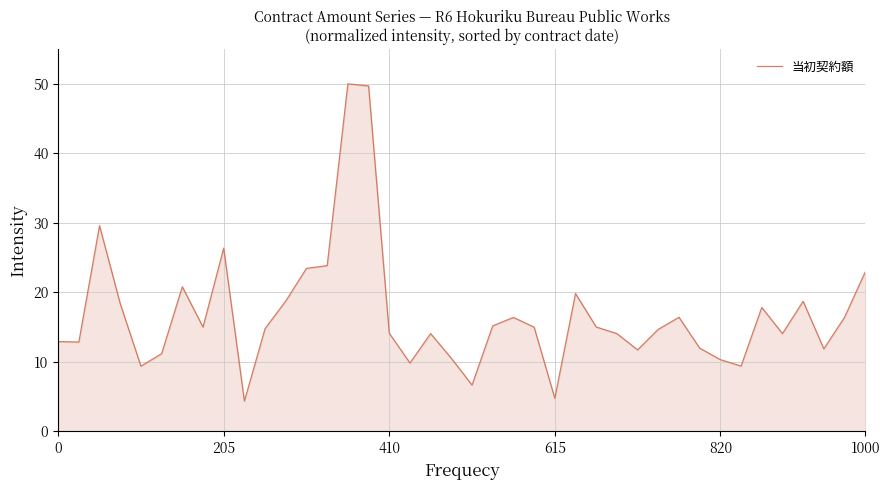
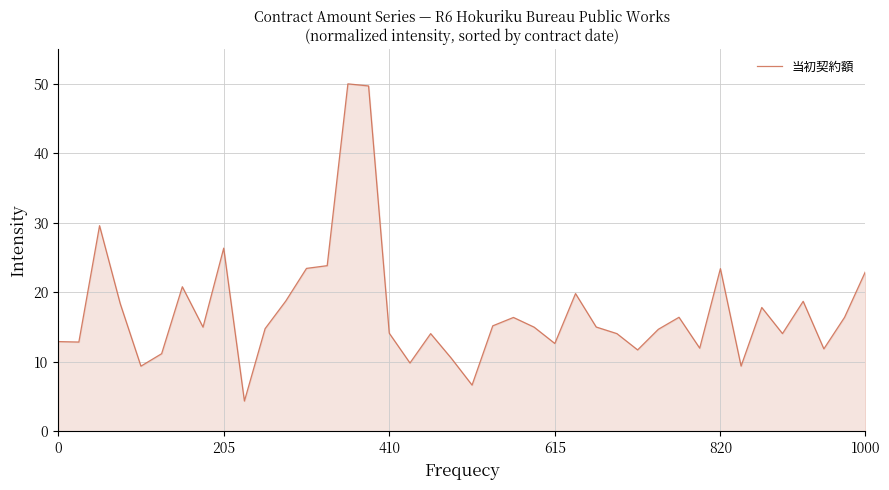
  {
    "0": 13,
    "205": 26,
    "410": 14,
-   "615": 5,
-   "820": 10,
+   "615": 13,
+   "820": 23,
    "1000": 23
  }
